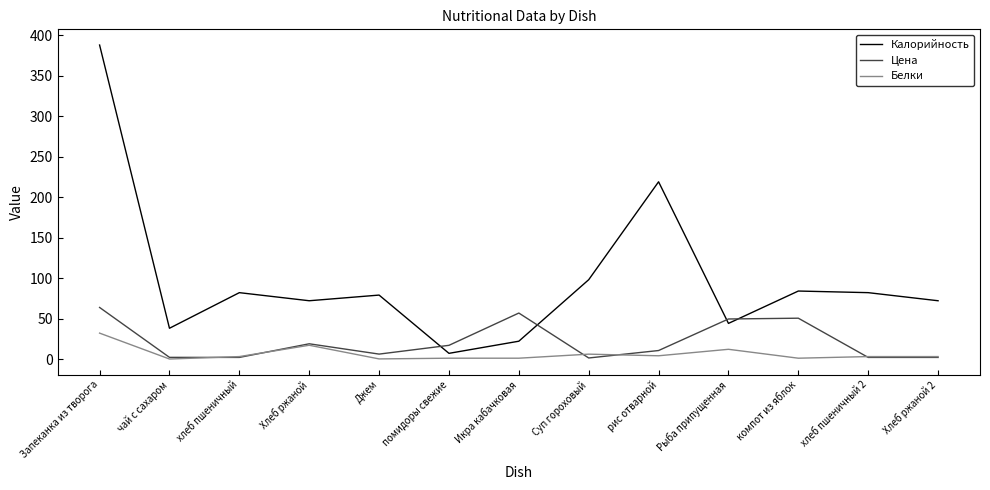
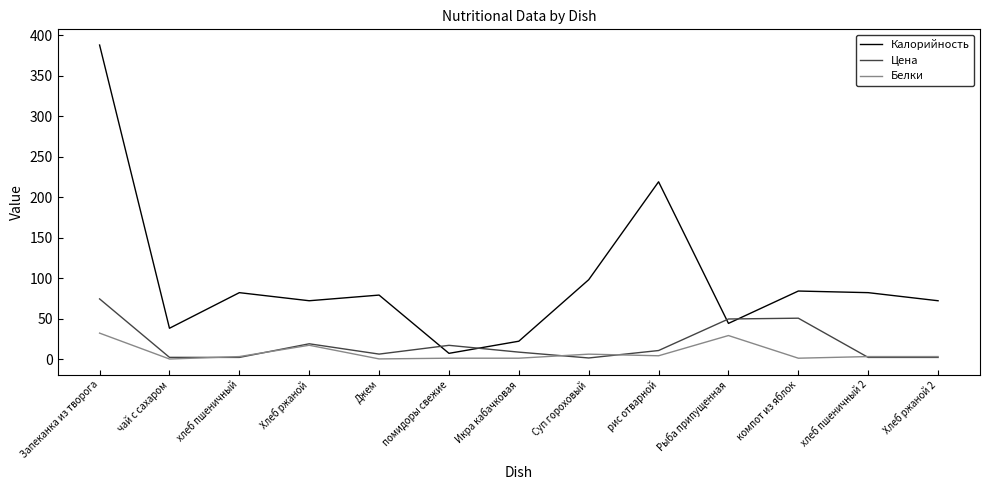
  {
    "Калорийность": {
      "Запеканка из творога": 390,
      "чай с сахаром": 40,
      "хлеб пшеничный": 80,
      "Хлеб ржаной": 70,
      "Джем": 80,
      "помидоры свежие": 10,
      "Икра кабачковая": 20,
      "Суп гороховый": 100,
      "рис отварной": 220,
      "Рыба припущенная": 40,
      "компот из яблок": 80,
      "хлеб пшеничный 2": 80,
      "Хлеб ржаной 2": 70
    },
    "Цена": {
-     "Запеканка из творога": 60,
+     "Запеканка из творога": 70,
      "Джем": 10,
      "помидоры свежие": 20,
-     "Икра кабачковая": 60,
+     "Икра кабачковая": 10,
      "Суп гороховый": 0,
      "рис отварной": 10,
      "Рыба припущенная": 50,
      "компот из яблок": 50
    },
    "Белки": {
      "Запеканка из творога": 30,
      "Джем": 0,
      "помидоры свежие": 0,
      "Икра кабачковая": 0,
      "Суп гороховый": 10,
      "рис отварной": 0,
-     "Рыба припущенная": 10,
+     "Рыба припущенная": 30,
      "компот из яблок": 0
    }
  }
